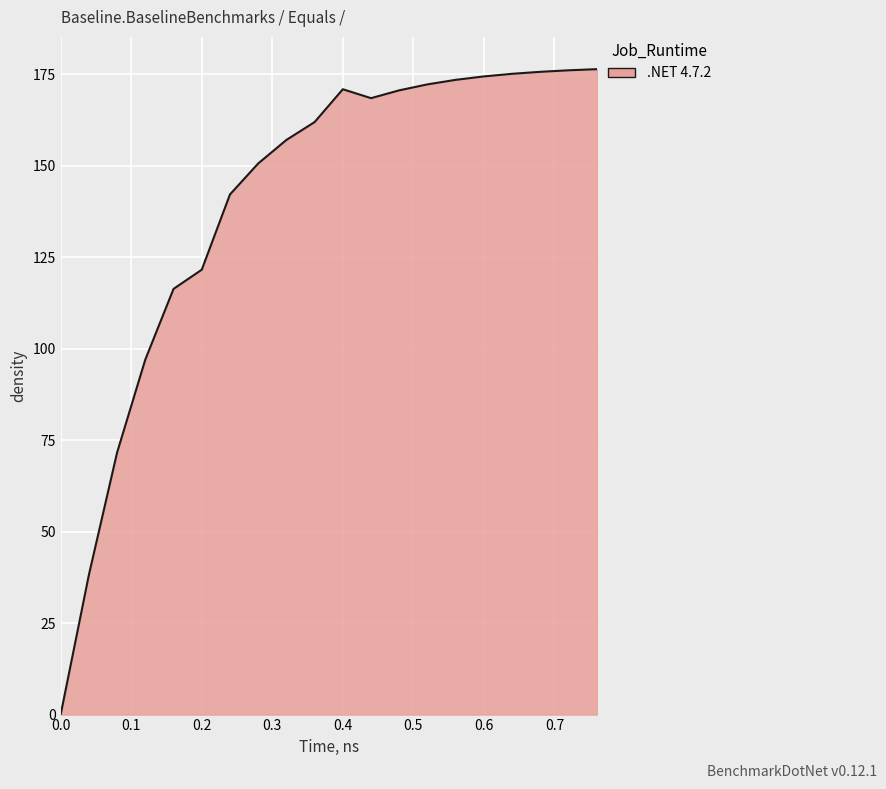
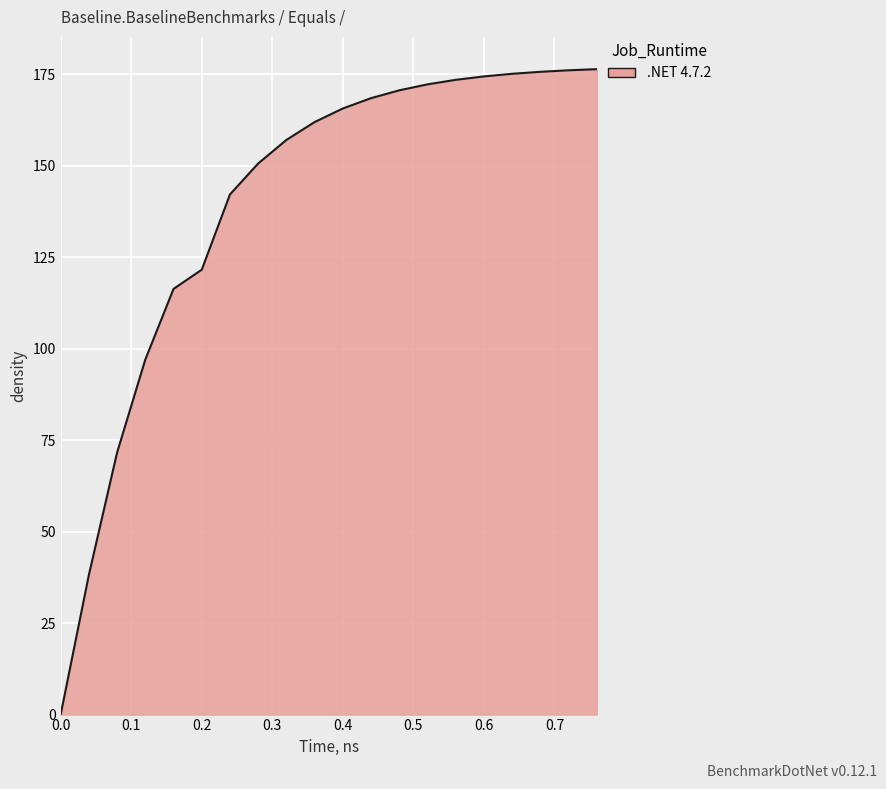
  {
    "0.0": 0,
    "0.2": 122,
-   "0.4": 171,
+   "0.4": 166,
    "0.6": 174
  }
